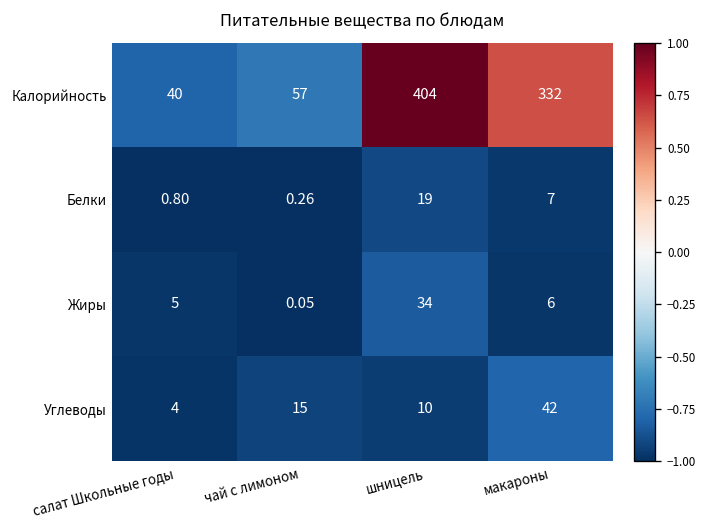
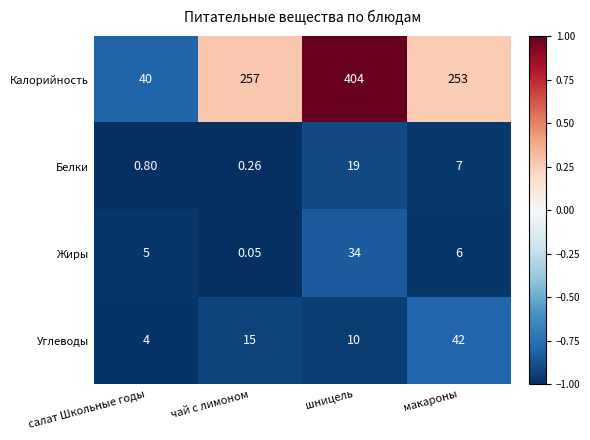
  {
    "Калорийность": {
      "салат Школьные годы": 40,
-     "чай с лимоном": 57,
+     "чай с лимоном": 257,
      "шницель": 404,
-     "макароны": 332
+     "макароны": 253
    },
    "Белки": {
      "салат Школьные годы": 0.80,
      "чай с лимоном": 0.26,
      "шницель": 19,
      "макароны": 7
    },
    "Жиры": {
      "салат Школьные годы": 5,
      "чай с лимоном": 0.05,
      "шницель": 34,
      "макароны": 6
    },
    "Углеводы": {
      "салат Школьные годы": 4,
      "чай с лимоном": 15,
      "шницель": 10,
      "макароны": 42
    }
  }
